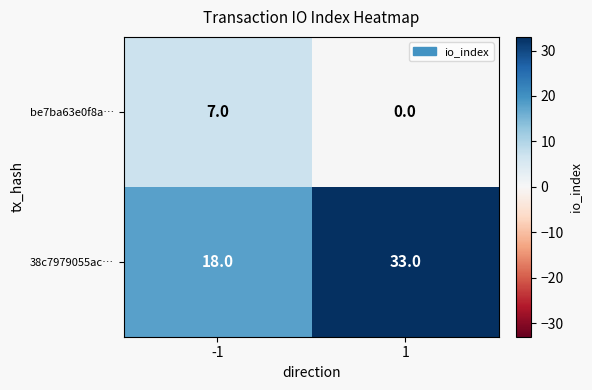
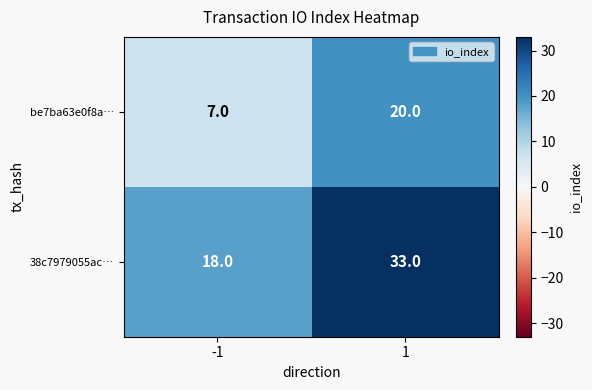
  {
    "be7ba63e0f8a…": {
      "-1": 7.0,
-     "1": 0.0
+     "1": 20.0
    },
    "38c7979055ac…": {
      "-1": 18.0,
      "1": 33.0
    }
  }
